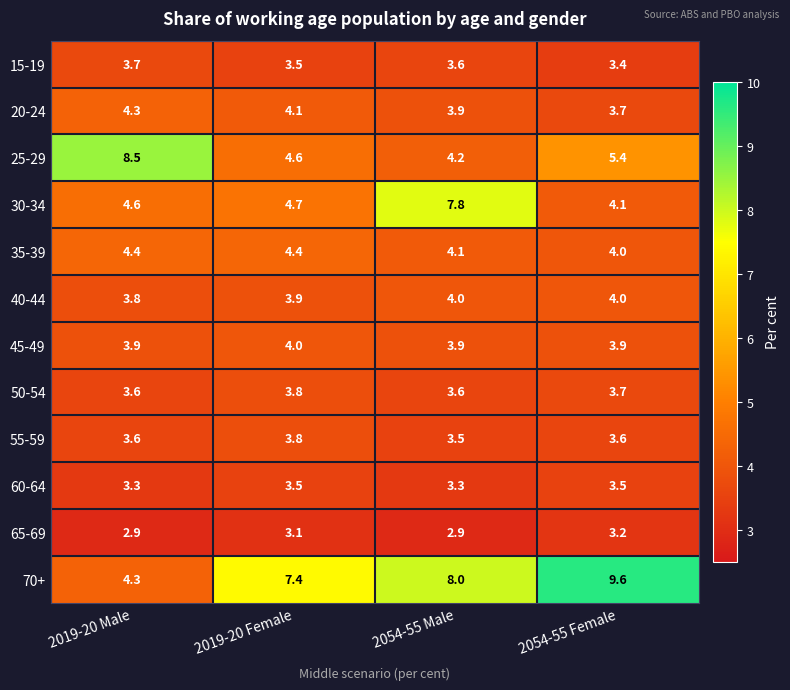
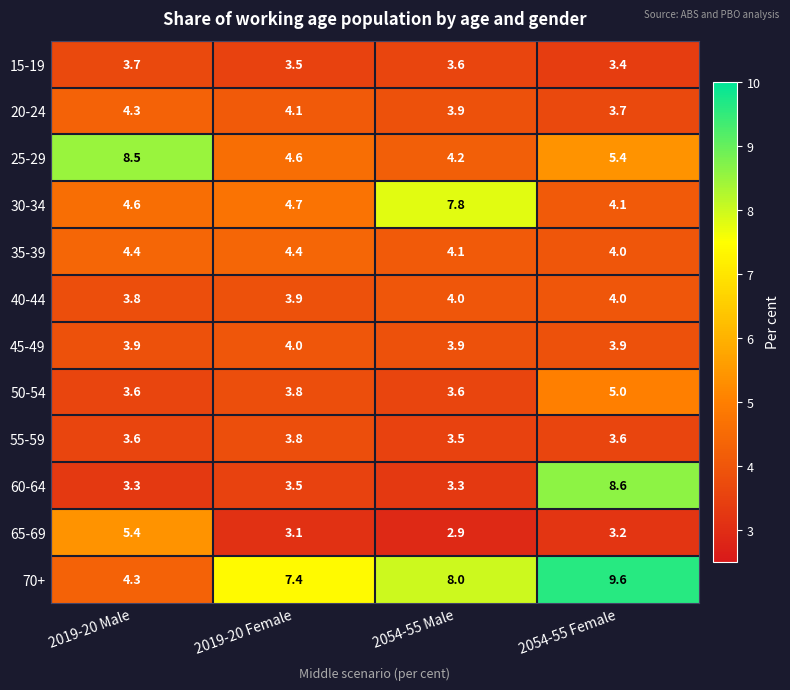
  {
    "15-19": {
      "2019-20 Male": 3.7,
      "2019-20 Female": 3.5,
      "2054-55 Male": 3.6,
      "2054-55 Female": 3.4
    },
    "20-24": {
      "2019-20 Male": 4.3,
      "2019-20 Female": 4.1,
      "2054-55 Male": 3.9,
      "2054-55 Female": 3.7
    },
    "25-29": {
      "2019-20 Male": 8.5,
      "2019-20 Female": 4.6,
      "2054-55 Male": 4.2,
      "2054-55 Female": 5.4
    },
    "30-34": {
      "2019-20 Male": 4.6,
      "2019-20 Female": 4.7,
      "2054-55 Male": 7.8,
      "2054-55 Female": 4.1
    },
    "35-39": {
      "2019-20 Male": 4.4,
      "2019-20 Female": 4.4,
      "2054-55 Male": 4.1,
      "2054-55 Female": 4.0
    },
    "40-44": {
      "2019-20 Male": 3.8,
      "2019-20 Female": 3.9,
      "2054-55 Male": 4.0,
      "2054-55 Female": 4.0
    },
    "45-49": {
      "2019-20 Male": 3.9,
      "2019-20 Female": 4.0,
      "2054-55 Male": 3.9,
      "2054-55 Female": 3.9
    },
    "50-54": {
      "2019-20 Male": 3.6,
      "2019-20 Female": 3.8,
      "2054-55 Male": 3.6,
-     "2054-55 Female": 3.7
+     "2054-55 Female": 5.0
    },
    "55-59": {
      "2019-20 Male": 3.6,
      "2019-20 Female": 3.8,
      "2054-55 Male": 3.5,
      "2054-55 Female": 3.6
    },
    "60-64": {
      "2019-20 Male": 3.3,
      "2019-20 Female": 3.5,
      "2054-55 Male": 3.3,
-     "2054-55 Female": 3.5
+     "2054-55 Female": 8.6
    },
    "65-69": {
-     "2019-20 Male": 2.9,
+     "2019-20 Male": 5.4,
      "2019-20 Female": 3.1,
      "2054-55 Male": 2.9,
      "2054-55 Female": 3.2
    },
    "70+": {
      "2019-20 Male": 4.3,
      "2019-20 Female": 7.4,
      "2054-55 Male": 8.0,
      "2054-55 Female": 9.6
    }
  }
